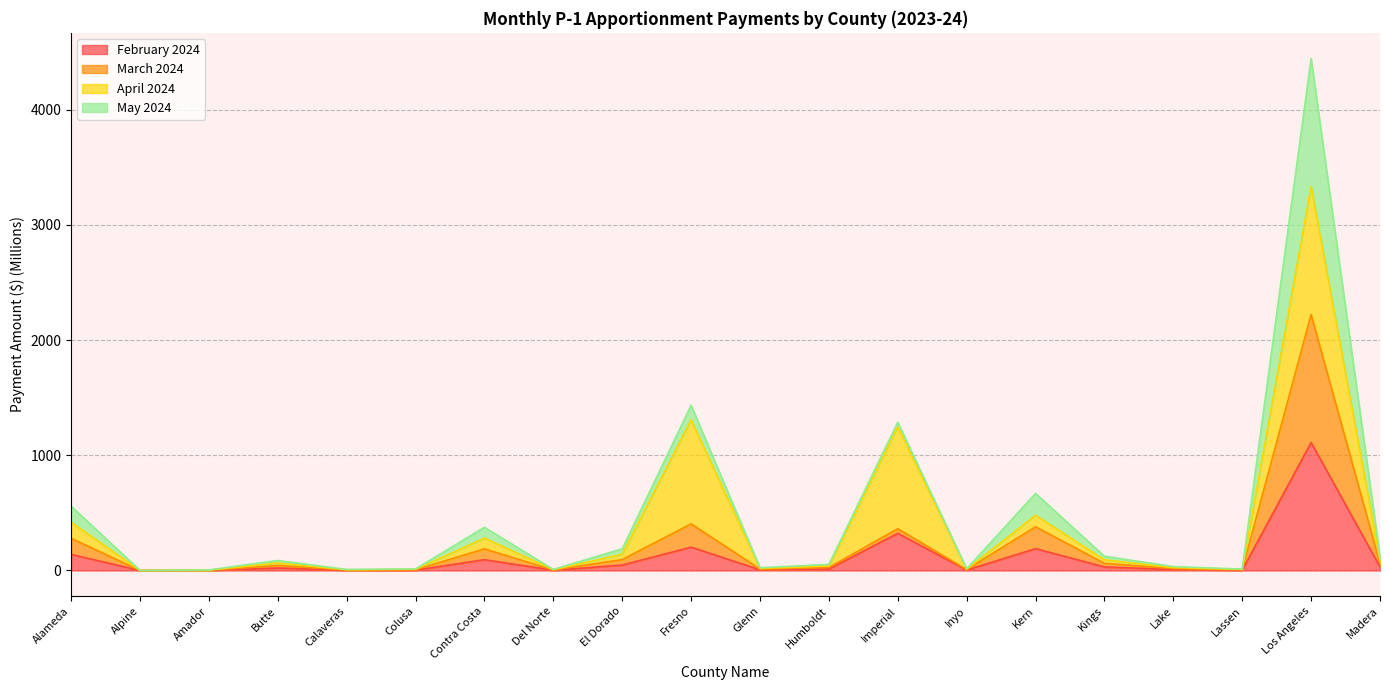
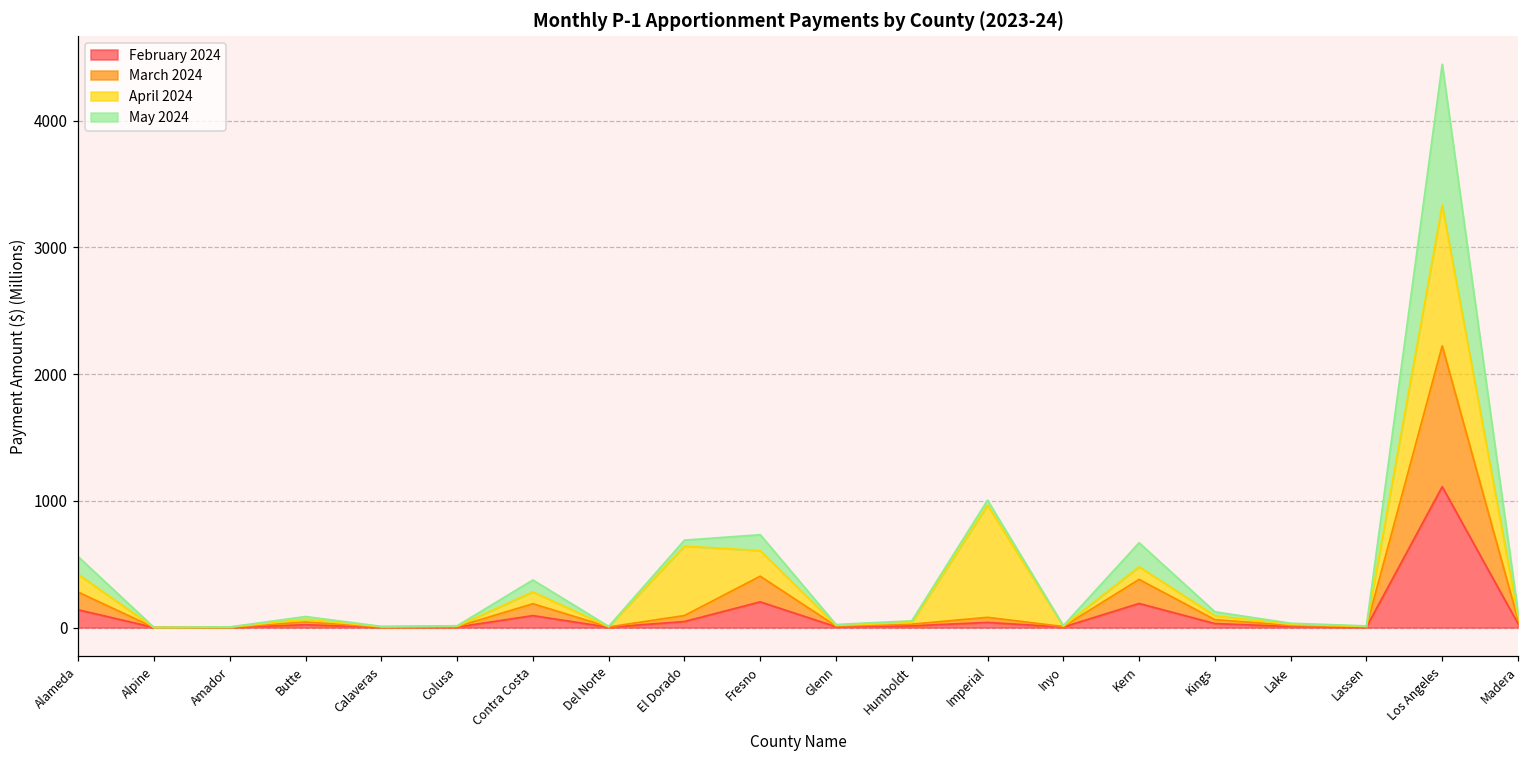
  {
    "February 2024": {
      "Alameda": 140,
      "Contra Costa": 90,
      "El Dorado": 50,
      "Fresno": 200,
-     "Imperial": 320,
+     "Imperial": 40,
      "Kern": 190,
      "Kings": 30,
      "Los Angeles": 1110,
      "Madera": 30
    },
    "March 2024": {
      "Alameda": 140,
      "Contra Costa": 90,
      "El Dorado": 50,
      "Fresno": 200,
      "Imperial": 40,
      "Kern": 190,
      "Kings": 30,
      "Los Angeles": 1110,
      "Madera": 30
    },
    "April 2024": {
      "Alameda": 140,
      "Contra Costa": 90,
-     "El Dorado": 50,
-     "Fresno": 900,
+     "El Dorado": 550,
+     "Fresno": 200,
      "Imperial": 880,
      "Kern": 100,
      "Kings": 30,
      "Los Angeles": 1110,
      "Madera": 30
    },
    "May 2024": {
      "Alameda": 140,
      "Contra Costa": 90,
      "El Dorado": 50,
      "Fresno": 130,
      "Imperial": 40,
      "Kern": 190,
      "Kings": 30,
      "Los Angeles": 1110,
      "Madera": 30
    }
  }
